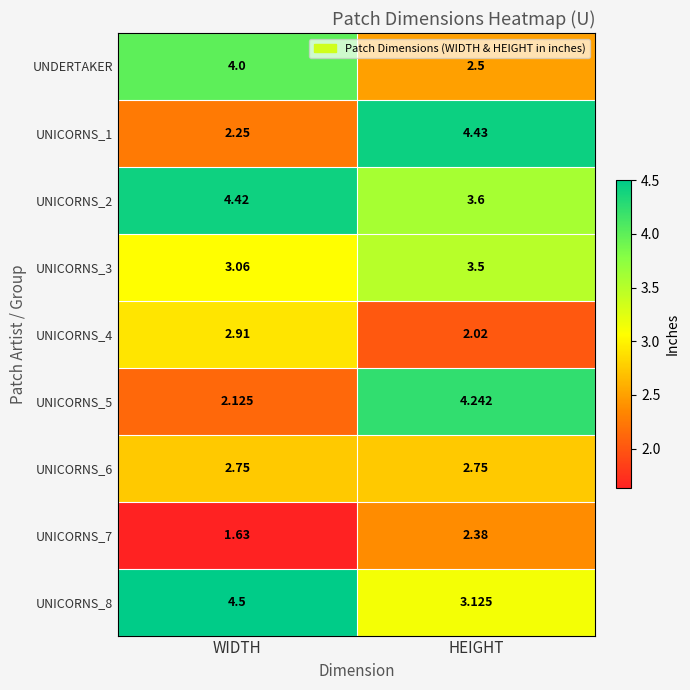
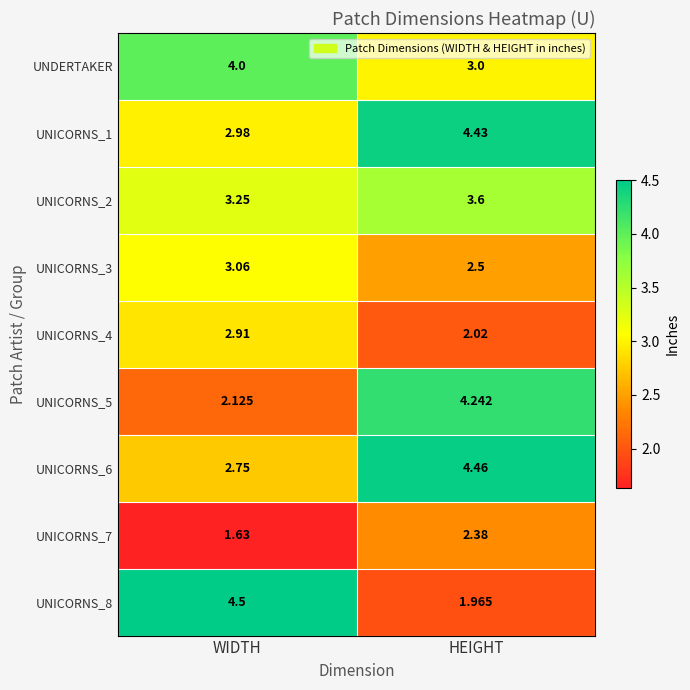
  {
    "UNDERTAKER": {
      "WIDTH": 4.0,
-     "HEIGHT": 2.5
+     "HEIGHT": 3.0
    },
    "UNICORNS_1": {
-     "WIDTH": 2.25,
+     "WIDTH": 2.98,
      "HEIGHT": 4.43
    },
    "UNICORNS_2": {
-     "WIDTH": 4.42,
+     "WIDTH": 3.25,
      "HEIGHT": 3.6
    },
    "UNICORNS_3": {
      "WIDTH": 3.06,
-     "HEIGHT": 3.5
+     "HEIGHT": 2.5
    },
    "UNICORNS_4": {
      "WIDTH": 2.91,
      "HEIGHT": 2.02
    },
    "UNICORNS_5": {
      "WIDTH": 2.125,
      "HEIGHT": 4.242
    },
    "UNICORNS_6": {
      "WIDTH": 2.75,
-     "HEIGHT": 2.75
+     "HEIGHT": 4.46
    },
    "UNICORNS_7": {
      "WIDTH": 1.63,
      "HEIGHT": 2.38
    },
    "UNICORNS_8": {
      "WIDTH": 4.5,
-     "HEIGHT": 3.125
+     "HEIGHT": 1.965
    }
  }
